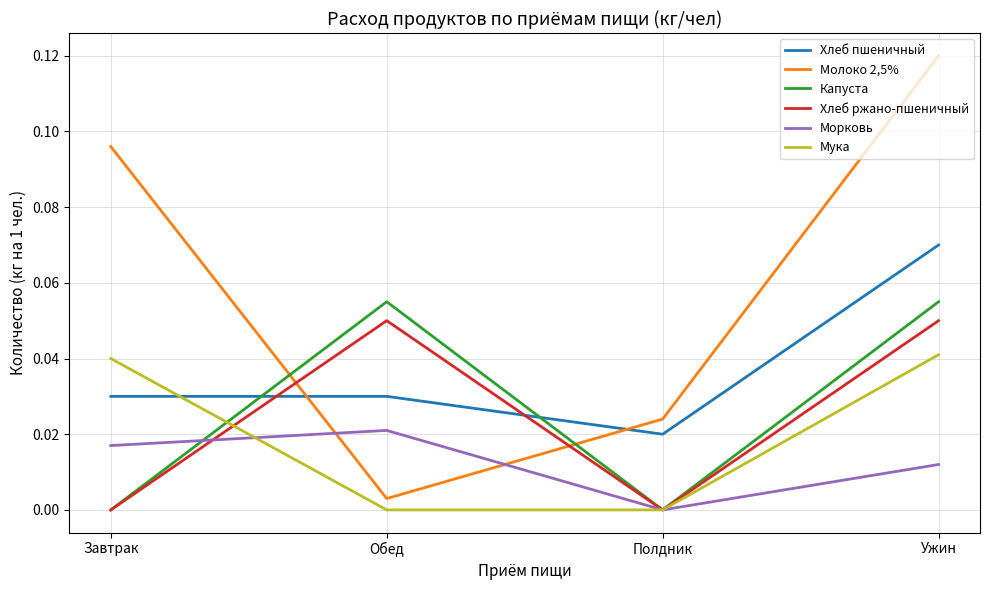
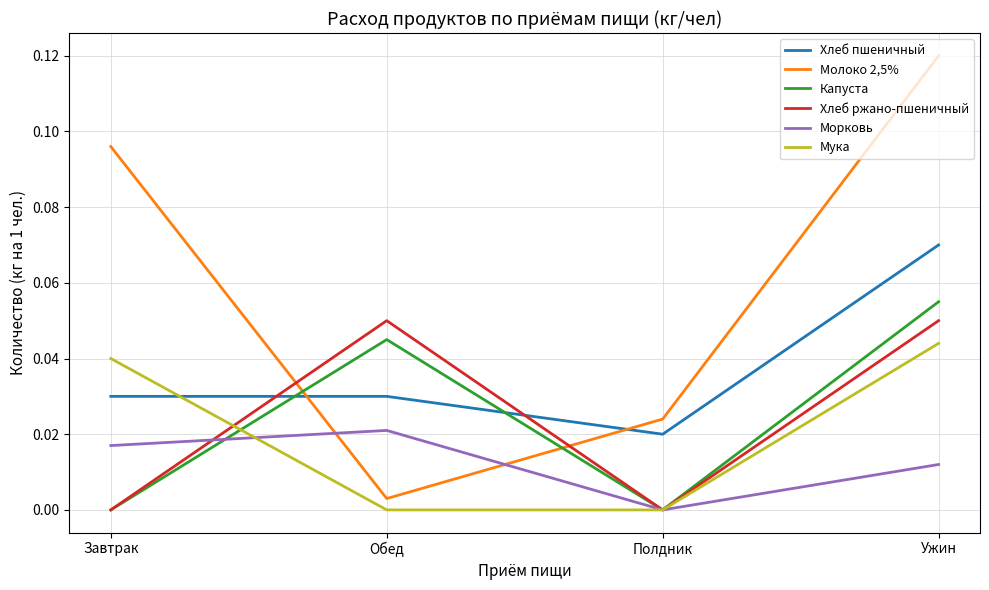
  {
    "Хлеб пшеничный": {
      "Завтрак": 0.030,
      "Обед": 0.030,
      "Полдник": 0.020,
      "Ужин": 0.070
    },
    "Молоко 2,5%": {
      "Завтрак": 0.096,
      "Обед": 0.003,
      "Полдник": 0.024
    },
    "Капуста": {
-     "Обед": 0.055,
+     "Обед": 0.045,
      "Ужин": 0.055
    },
    "Хлеб ржано-пшеничный": {
      "Обед": 0.050,
      "Ужин": 0.050
    },
    "Морковь": {
      "Завтрак": 0.017,
      "Обед": 0.021,
      "Ужин": 0.012
    },
    "Мука": {
      "Завтрак": 0.040,
      "Обед": 0.000,
-     "Ужин": 0.041
+     "Ужин": 0.044
    }
  }
